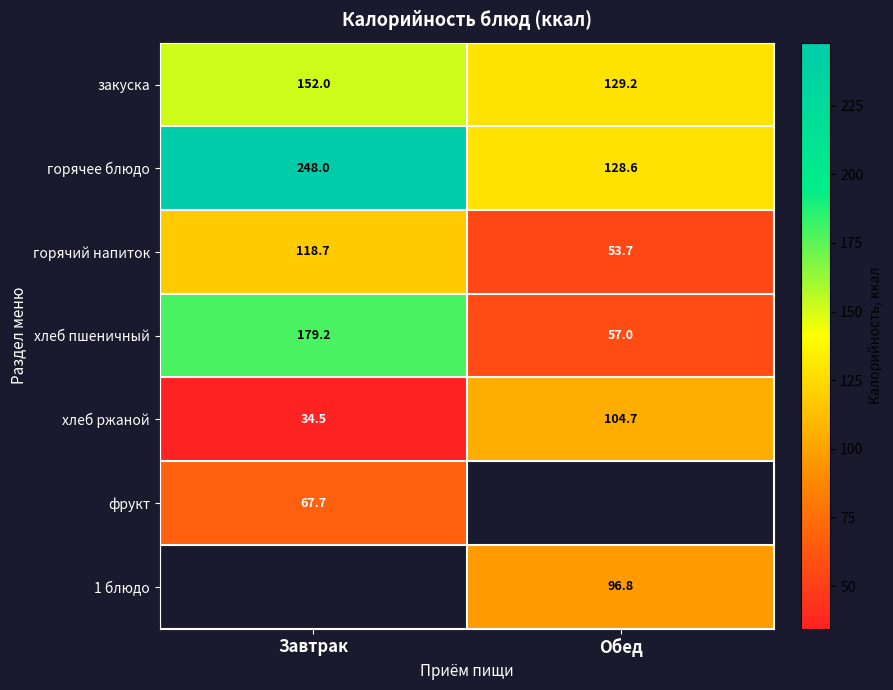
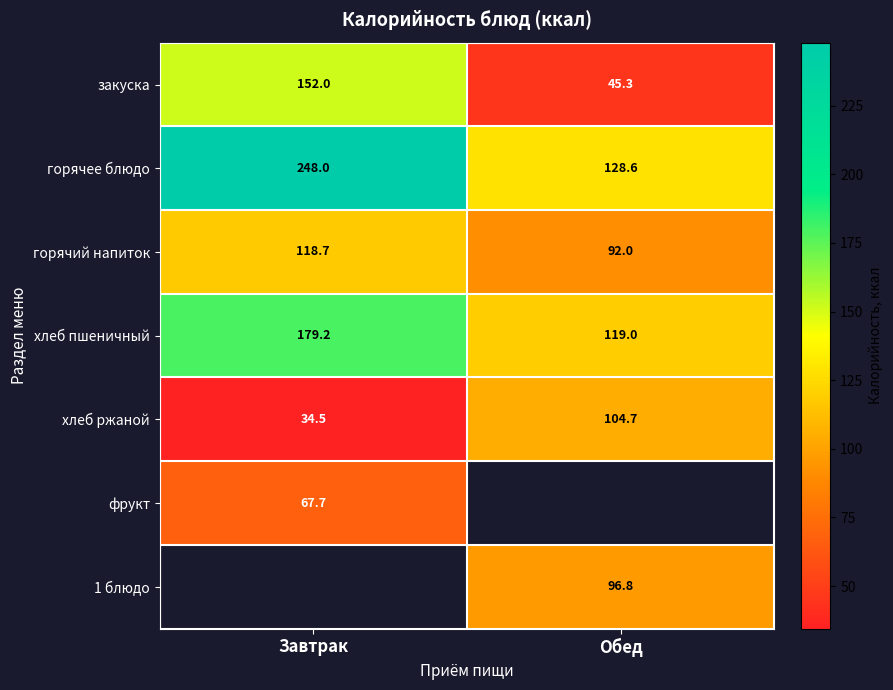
  {
    "закуска": {
      "Завтрак": 152.0,
-     "Обед": 129.2
+     "Обед": 45.3
    },
    "горячее блюдо": {
      "Завтрак": 248.0,
      "Обед": 128.6
    },
    "горячий напиток": {
      "Завтрак": 118.7,
-     "Обед": 53.7
+     "Обед": 92.0
    },
    "хлеб пшеничный": {
      "Завтрак": 179.2,
-     "Обед": 57.0
+     "Обед": 119.0
    },
    "хлеб ржаной": {
      "Завтрак": 34.5,
      "Обед": 104.7
    },
    "фрукт": {
      "Завтрак": 67.7
    },
    "1 блюдо": {
      "Обед": 96.8
    }
  }
